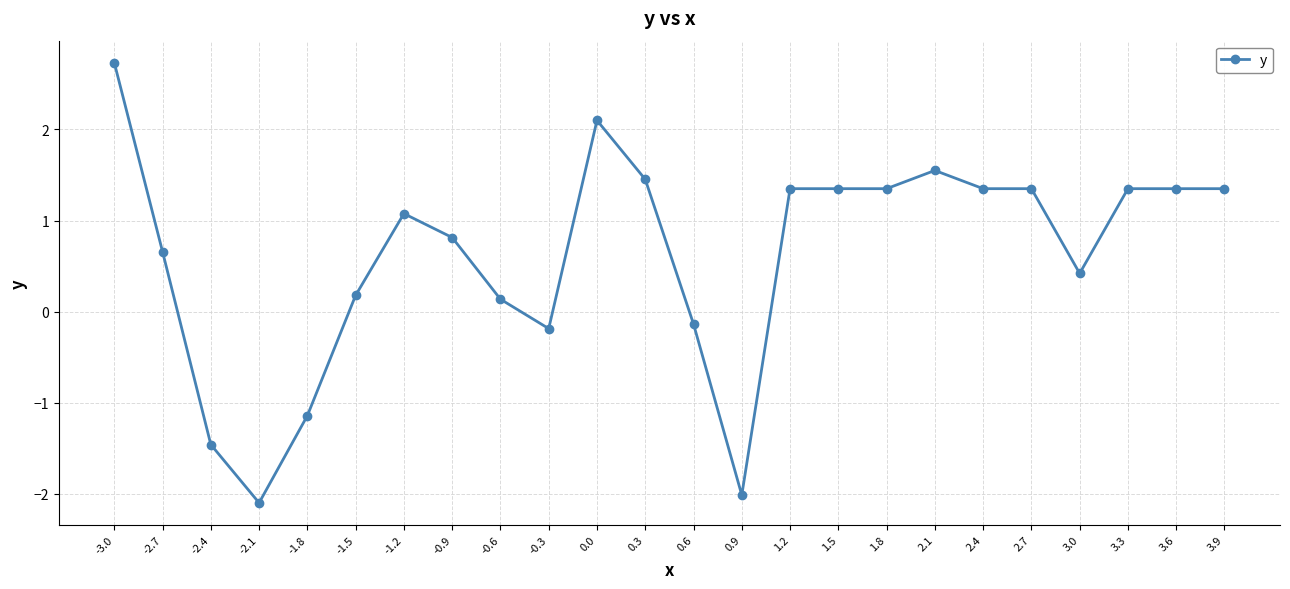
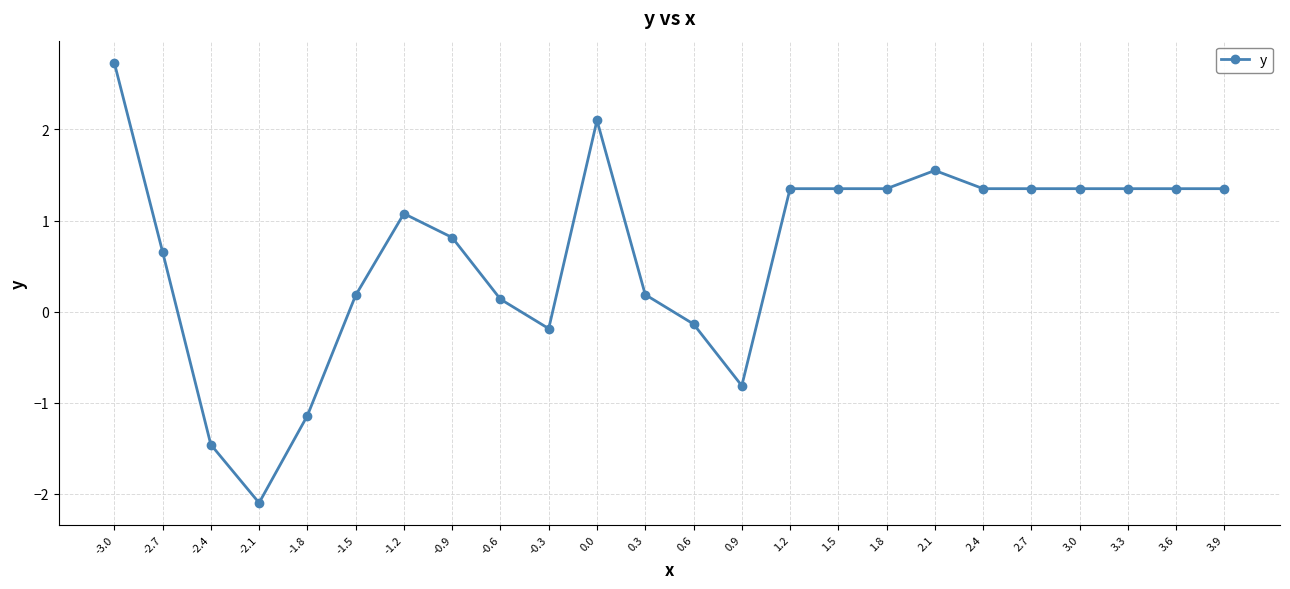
  {
    "-3.0": 2.7,
    "-2.7": 0.7,
    "-2.4": -1.5,
    "-2.1": -2.1,
    "-1.8": -1.1,
    "-1.5": 0.2,
    "-1.2": 1.1,
    "-0.9": 0.8,
    "-0.6": 0.1,
    "-0.3": -0.2,
    "0.0": 2.1,
-   "0.3": 1.5,
+   "0.3": 0.2,
    "0.6": -0.1,
-   "0.9": -2.0,
+   "0.9": -0.8,
    "1.2": 1.4,
    "1.5": 1.4,
    "1.8": 1.4,
    "2.1": 1.6,
    "2.4": 1.4,
    "2.7": 1.4,
-   "3.0": 0.4,
+   "3.0": 1.4,
    "3.3": 1.4,
    "3.6": 1.4,
    "3.9": 1.4
  }
